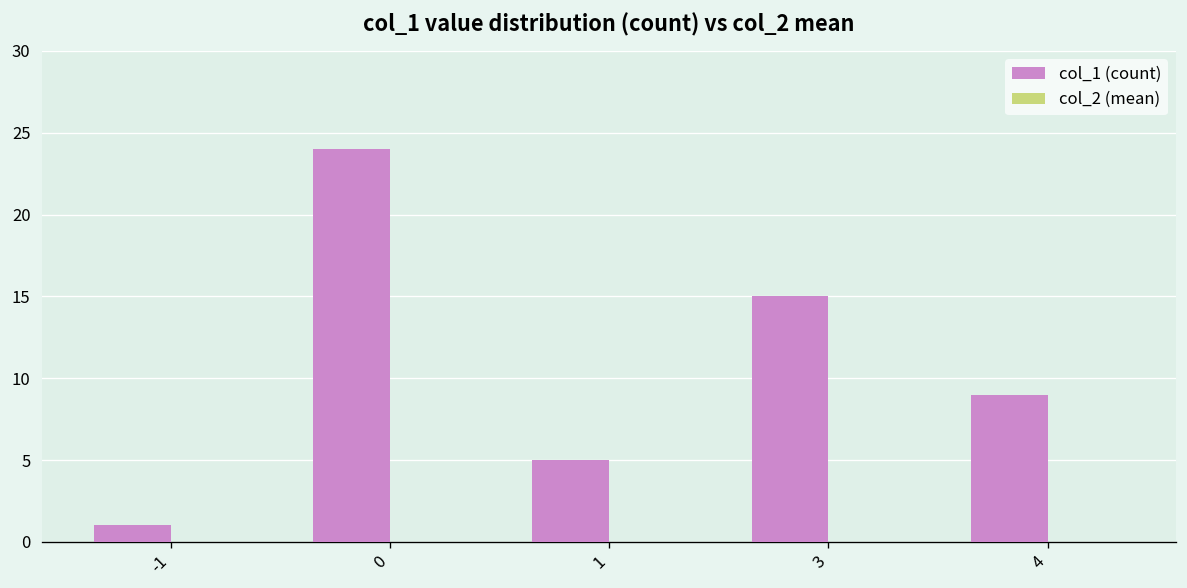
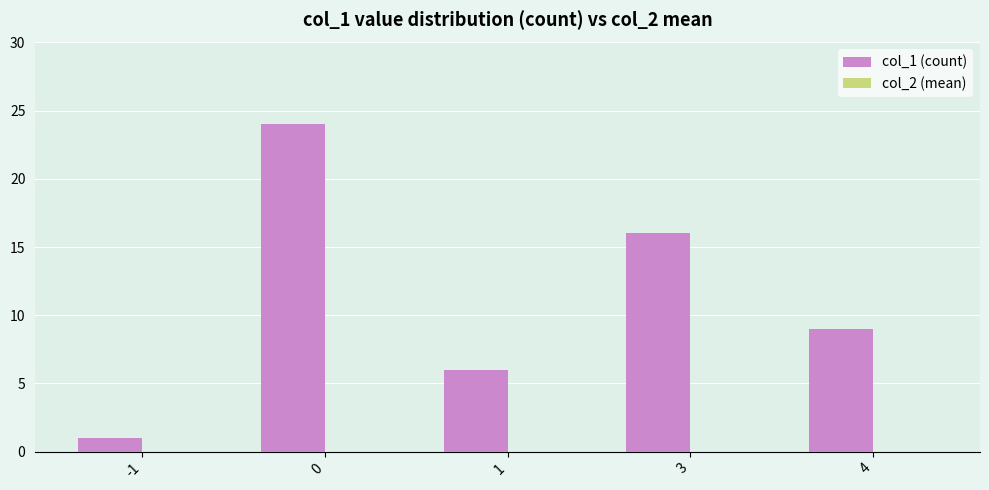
  {
    "col_1 (count)": {
      "-1": 1,
      "0": 24,
-     "1": 5,
-     "3": 15,
+     "1": 6,
+     "3": 16,
      "4": 9
    },
    "col_2 (mean)": {
      "-1": 0,
      "0": 0,
      "1": 0,
      "3": 0,
      "4": 0
    }
  }
